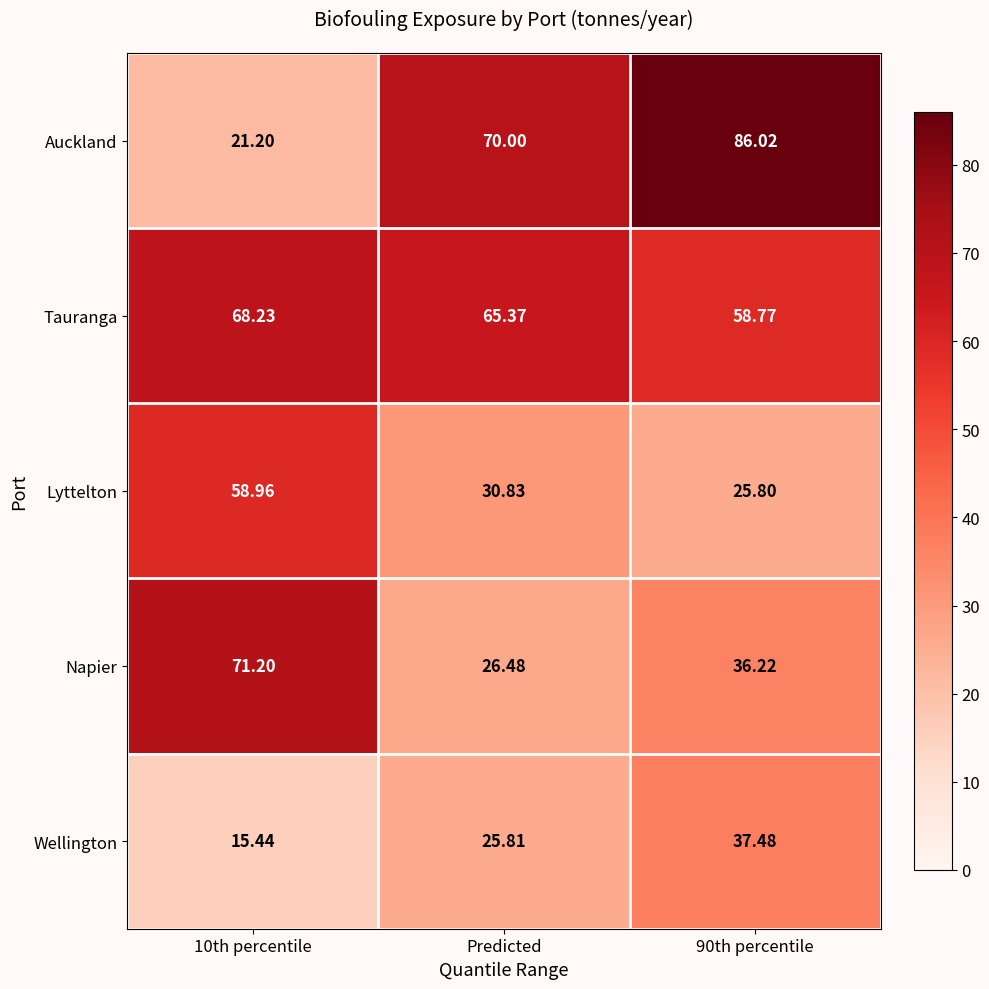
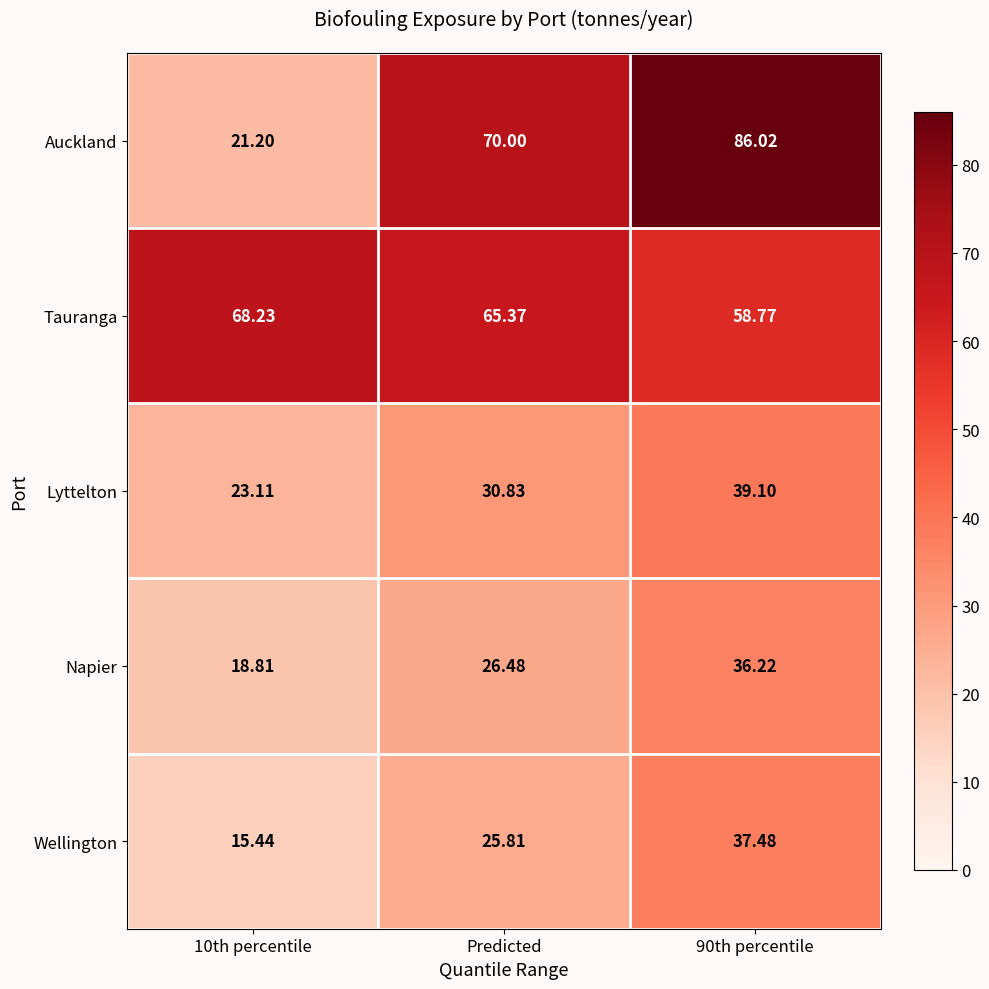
  {
    "Auckland": {
      "10th percentile": 21.20,
      "Predicted": 70.00,
      "90th percentile": 86.02
    },
    "Tauranga": {
      "10th percentile": 68.23,
      "Predicted": 65.37,
      "90th percentile": 58.77
    },
    "Lyttelton": {
-     "10th percentile": 58.96,
+     "10th percentile": 23.11,
      "Predicted": 30.83,
-     "90th percentile": 25.80
+     "90th percentile": 39.10
    },
    "Napier": {
-     "10th percentile": 71.20,
+     "10th percentile": 18.81,
      "Predicted": 26.48,
      "90th percentile": 36.22
    },
    "Wellington": {
      "10th percentile": 15.44,
      "Predicted": 25.81,
      "90th percentile": 37.48
    }
  }
